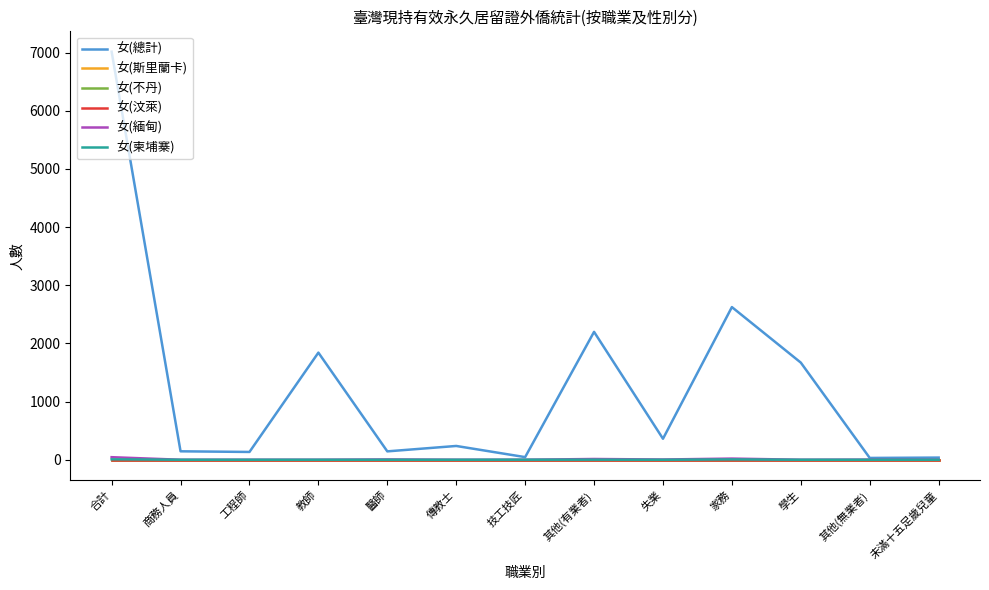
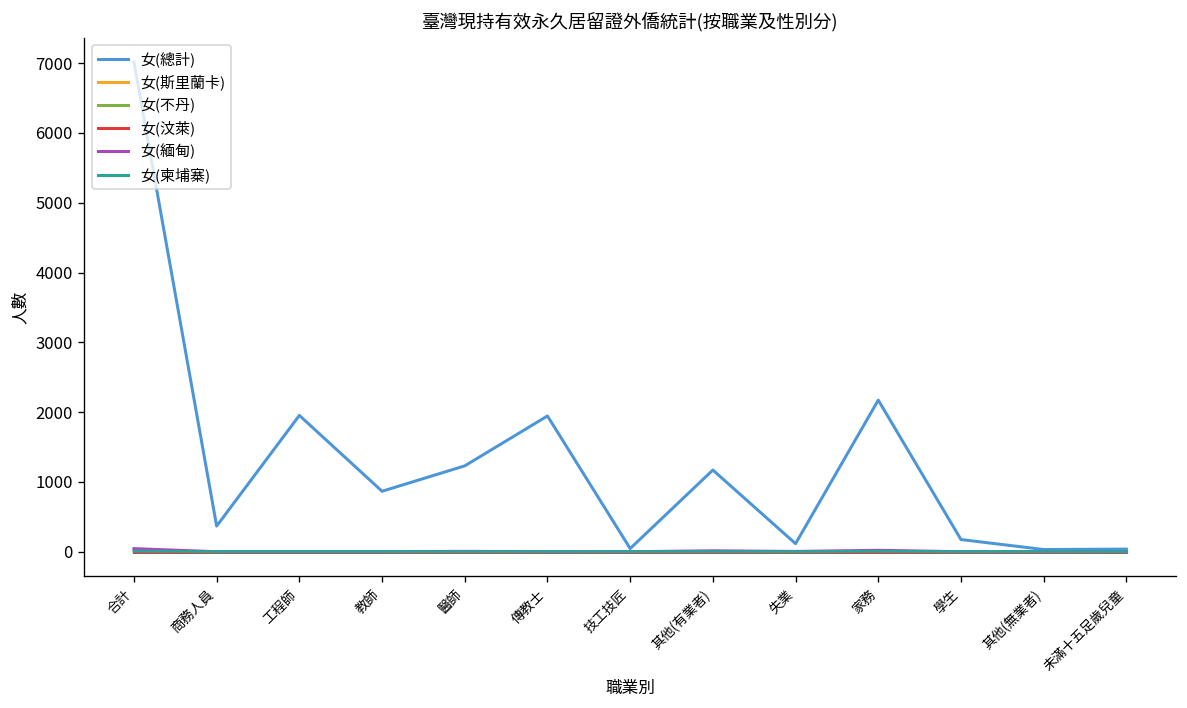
  {
    "女(總計)": {
-     "商務人員": 100,
-     "工程師": 100,
-     "教師": 1800,
-     "醫師": 100,
-     "傳教士": 200,
+     "商務人員": 400,
+     "工程師": 2000,
+     "教師": 900,
+     "醫師": 1200,
+     "傳教士": 1900,
      "技工技匠": 0,
-     "其他(有業者)": 2200,
-     "失業": 400,
-     "家務": 2600,
-     "學生": 1700
+     "其他(有業者)": 1200,
+     "失業": 100,
+     "家務": 2200,
+     "學生": 200
    }
  }
